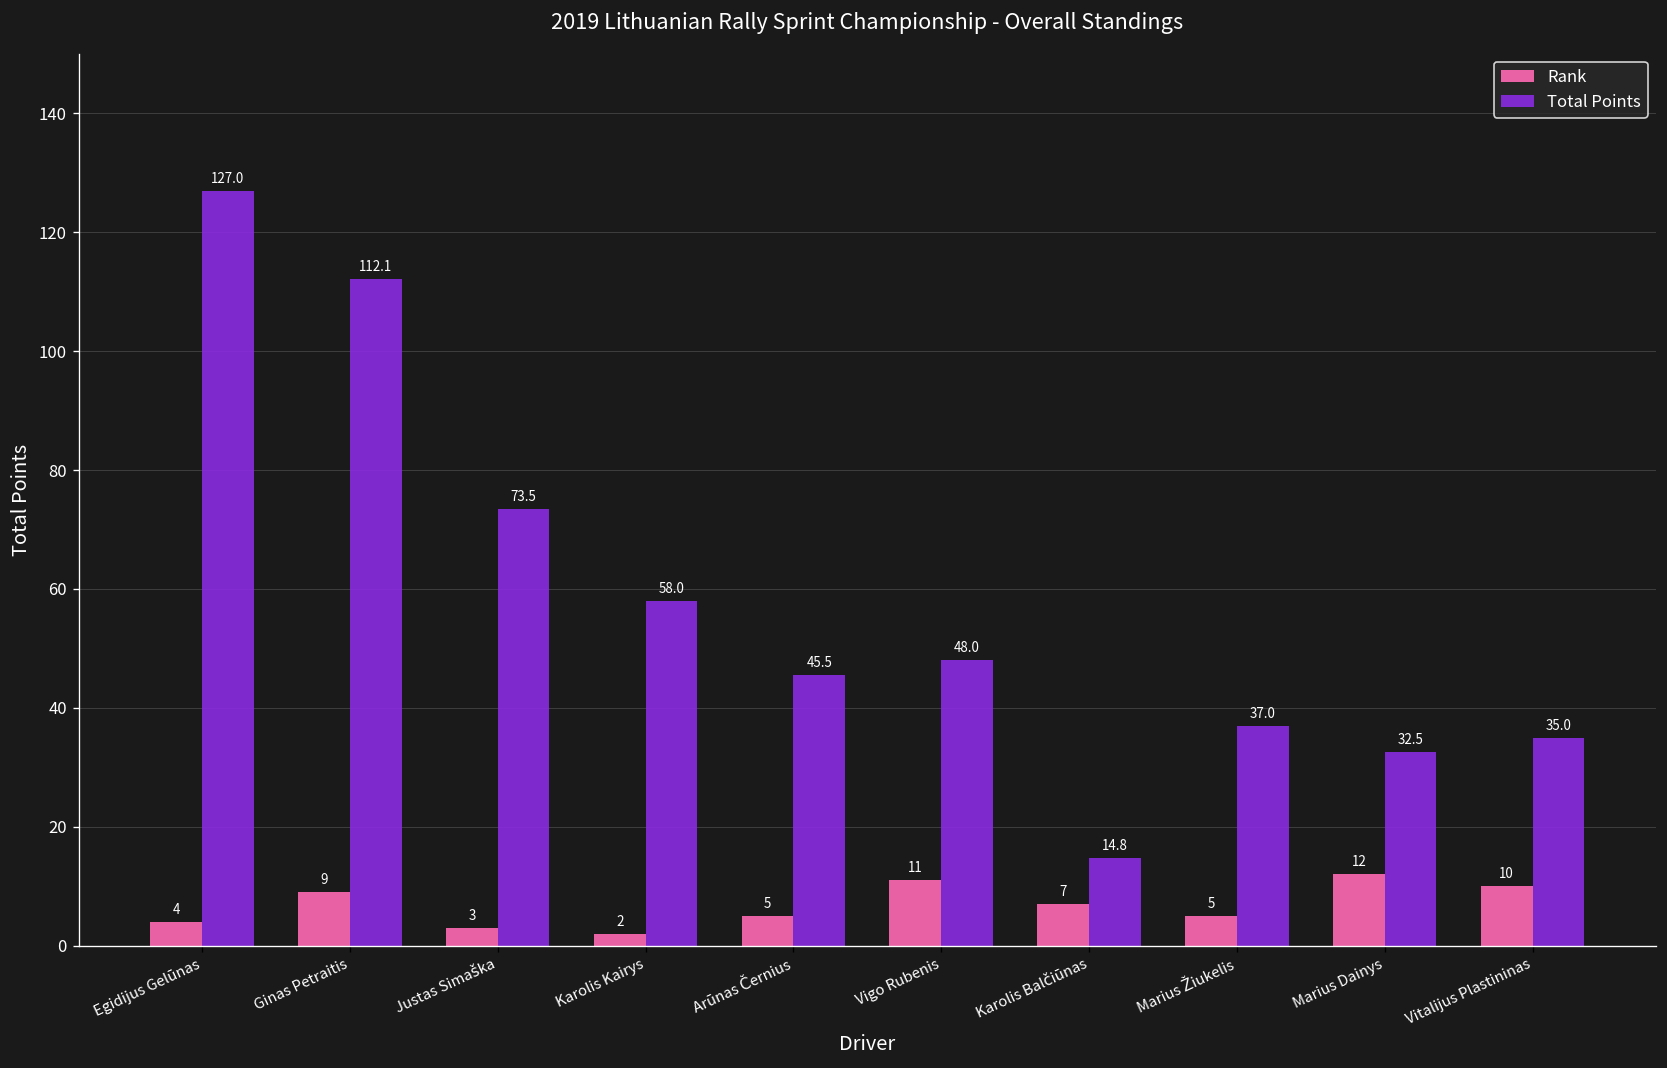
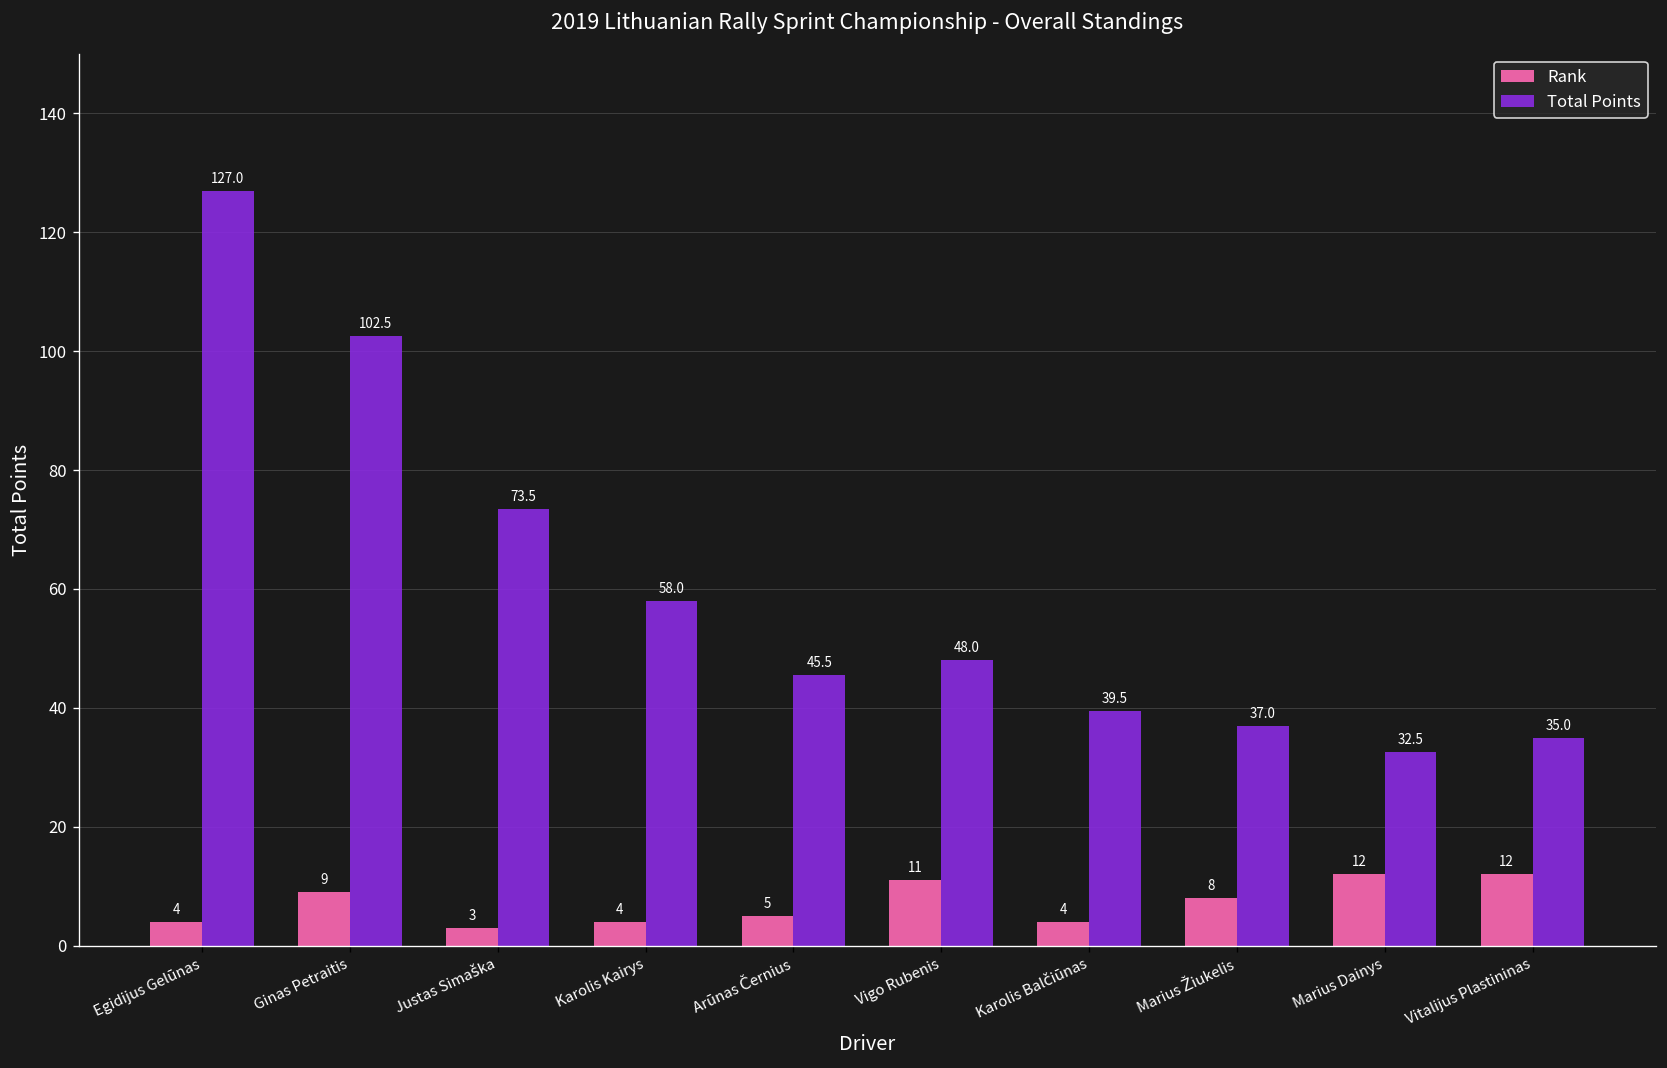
  {
    "Rank": {
      "Egidijus Gelūnas": 4,
      "Ginas Petraitis": 9,
      "Justas Simaška": 3,
-     "Karolis Kairys": 2,
+     "Karolis Kairys": 4,
      "Arūnas Černius": 5,
      "Vigo Rubenis": 11,
-     "Karolis Balčiūnas": 7,
-     "Marius Žiukelis": 5,
+     "Karolis Balčiūnas": 4,
+     "Marius Žiukelis": 8,
      "Marius Dainys": 12,
-     "Vitalijus Plastininas": 10
+     "Vitalijus Plastininas": 12
    },
    "Total Points": {
      "Egidijus Gelūnas": 127.0,
-     "Ginas Petraitis": 112.1,
+     "Ginas Petraitis": 102.5,
      "Justas Simaška": 73.5,
      "Karolis Kairys": 58.0,
      "Arūnas Černius": 45.5,
      "Vigo Rubenis": 48.0,
-     "Karolis Balčiūnas": 14.8,
+     "Karolis Balčiūnas": 39.5,
      "Marius Žiukelis": 37.0,
      "Marius Dainys": 32.5,
      "Vitalijus Plastininas": 35.0
    }
  }
